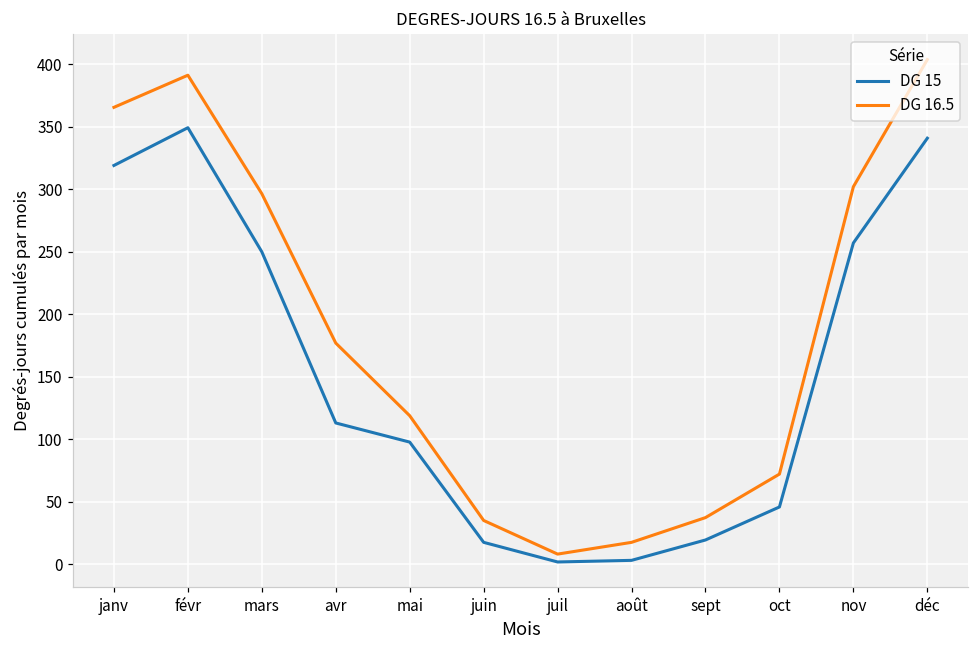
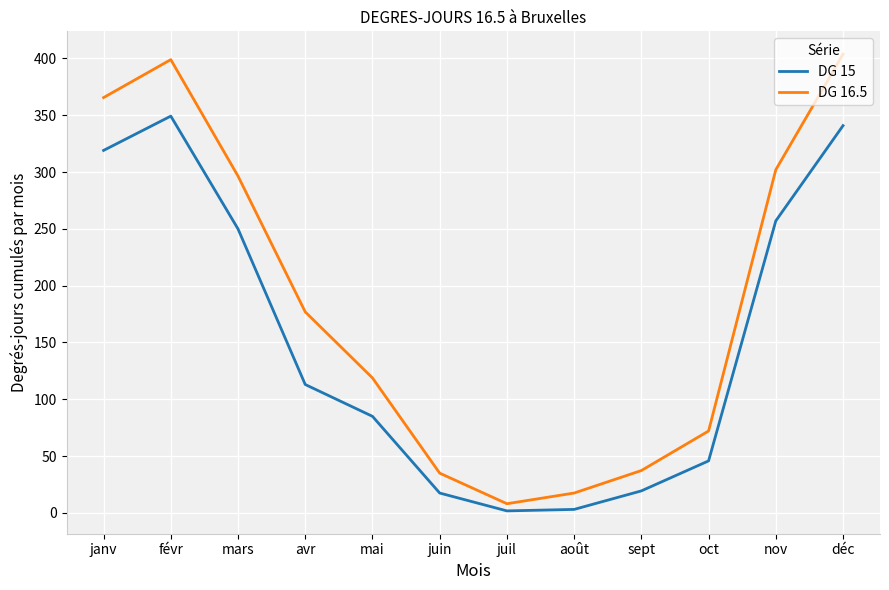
  {
    "DG 15": {
      "janv": 319,
      "févr": 349,
      "mars": 250,
      "avr": 113,
-     "mai": 98,
+     "mai": 85,
      "juin": 18,
      "juil": 2,
      "août": 3,
      "sept": 19,
      "oct": 46,
      "nov": 257,
      "déc": 341
    },
    "DG 16.5": {
      "janv": 366,
-     "févr": 391,
+     "févr": 399,
      "mars": 296,
      "avr": 177,
      "mai": 119,
      "juin": 35,
      "juil": 8,
      "août": 18,
      "sept": 37,
      "oct": 72,
      "nov": 302
    }
  }
